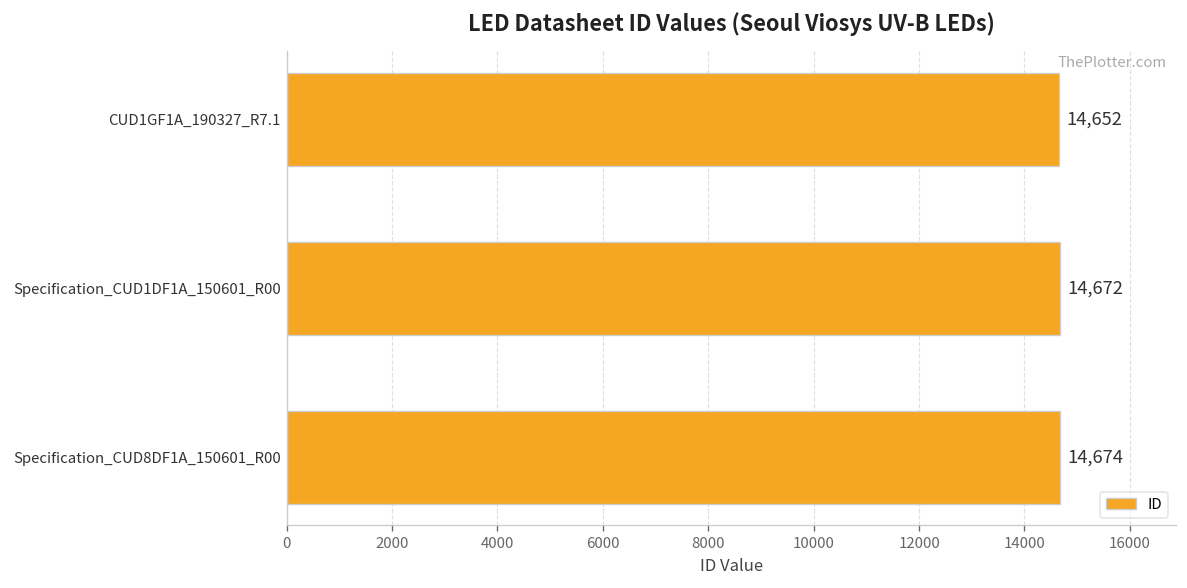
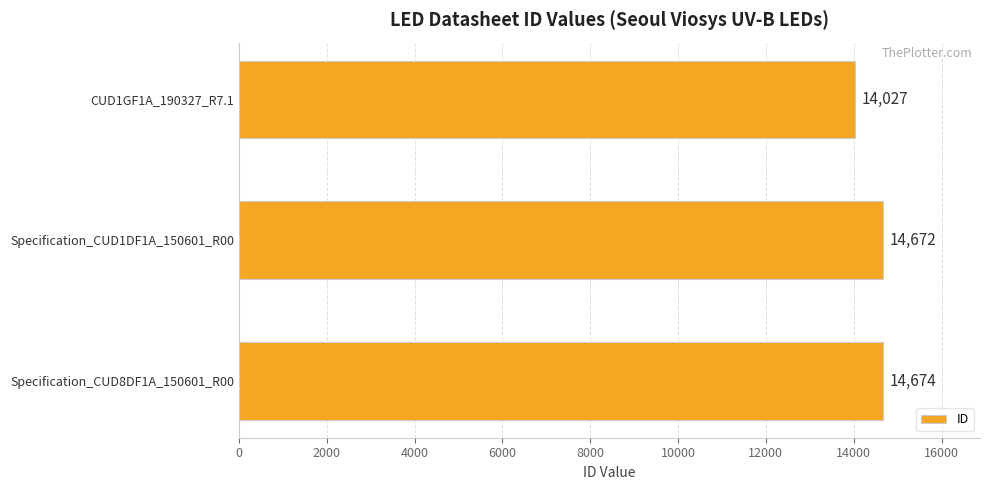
  {
-   "CUD1GF1A_190327_R7.1": "14,652",
+   "CUD1GF1A_190327_R7.1": "14,027",
    "Specification_CUD1DF1A_150601_R00": "14,672",
    "Specification_CUD8DF1A_150601_R00": "14,674"
  }
